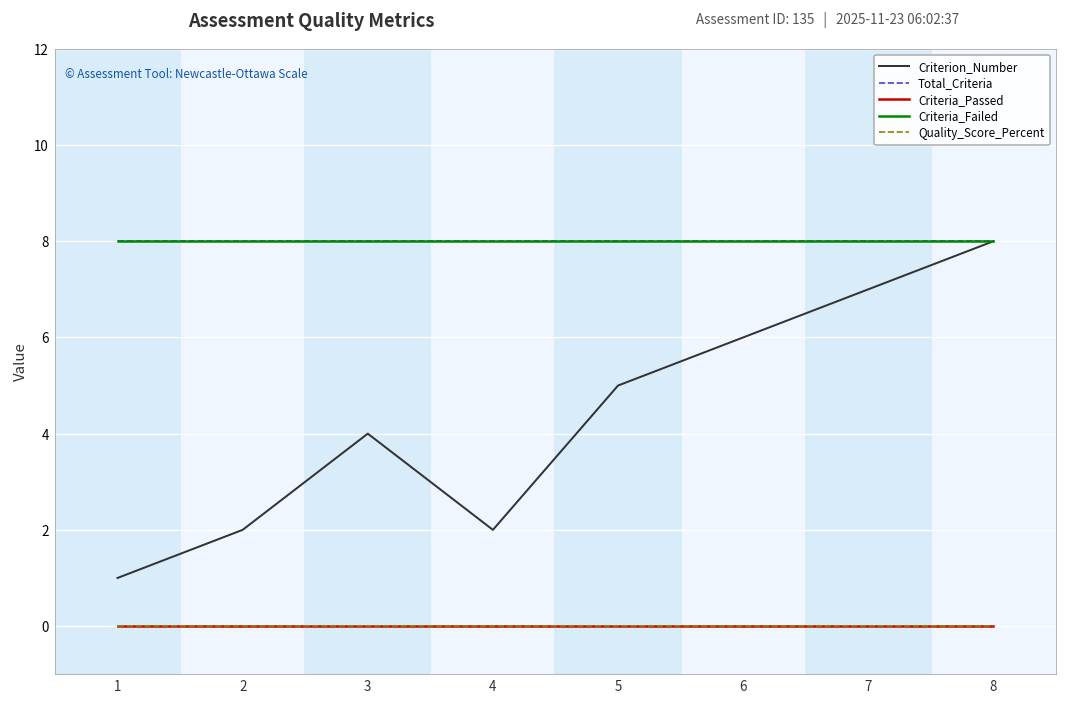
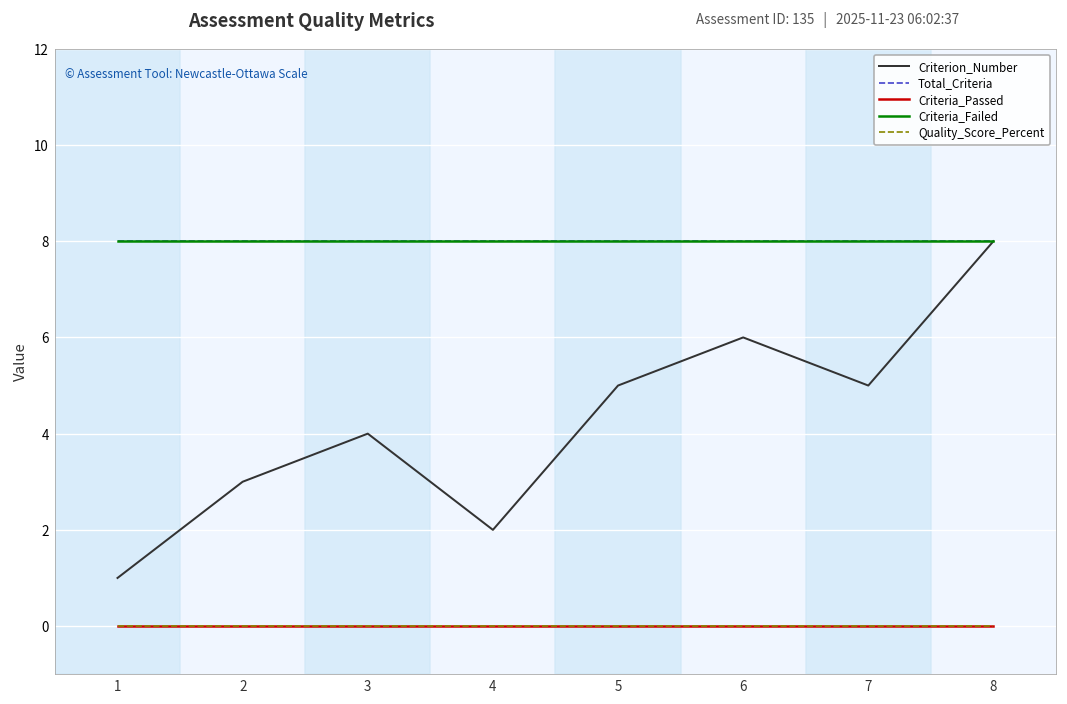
  {
    "Criterion_Number": {
      "1": 1,
-     "2": 2,
+     "2": 3,
      "3": 4,
      "4": 2,
      "5": 5,
      "6": 6,
-     "7": 7
+     "7": 5
    },
    "Criteria_Failed": {
      "1": 8,
      "2": 8,
      "3": 8,
      "4": 8,
      "5": 8,
      "6": 8,
      "7": 8
    },
    "Quality_Score_Percent": {
      "1": 0,
      "2": 0,
      "3": 0,
      "4": 0,
      "5": 0,
      "6": 0,
      "7": 0,
      "8": 0
    }
  }
